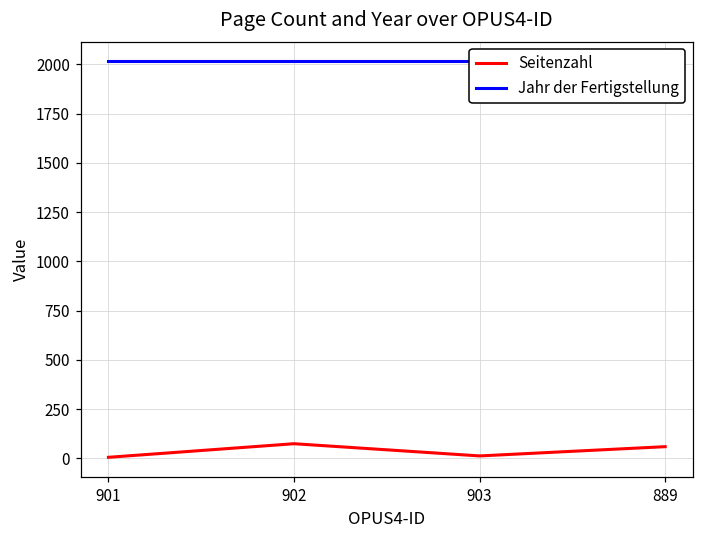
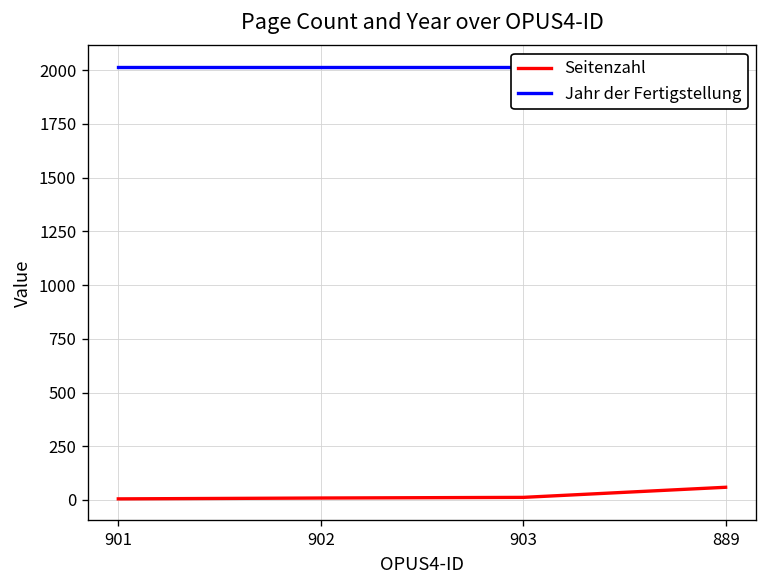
  {
    "Seitenzahl": {
      "901": 10,
-     "902": 70,
+     "902": 10,
      "903": 10,
      "889": 60
    },
    "Jahr der Fertigstellung": {
      "901": 2020,
      "902": 2020
    }
  }
